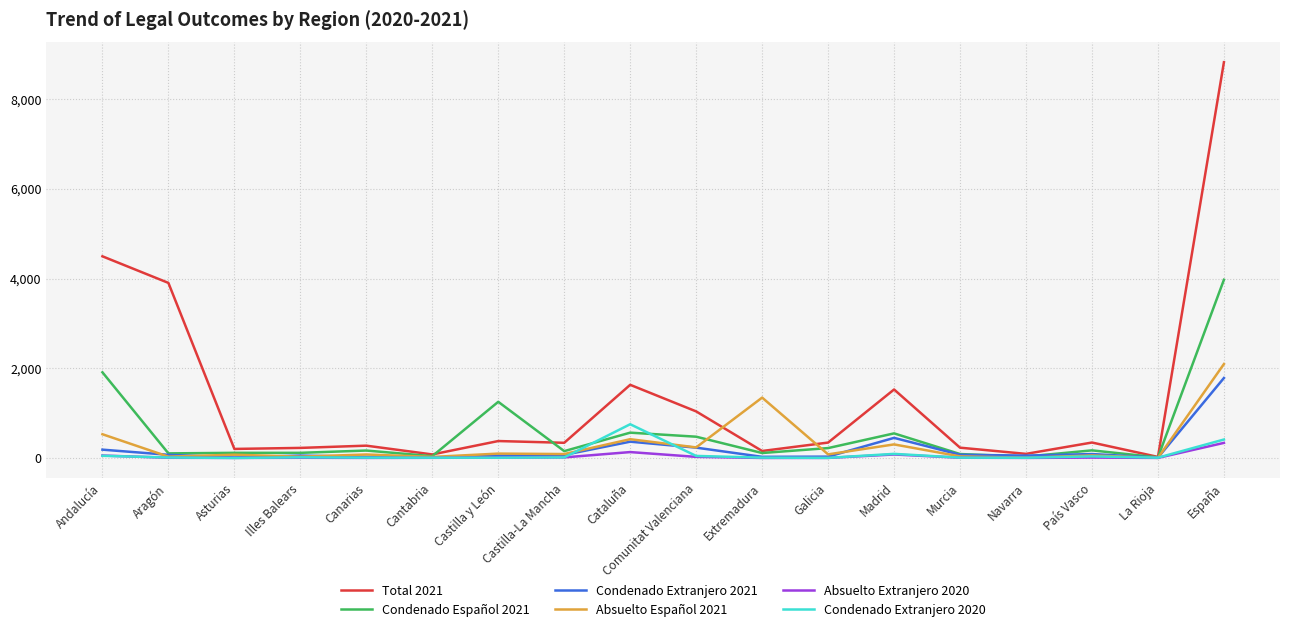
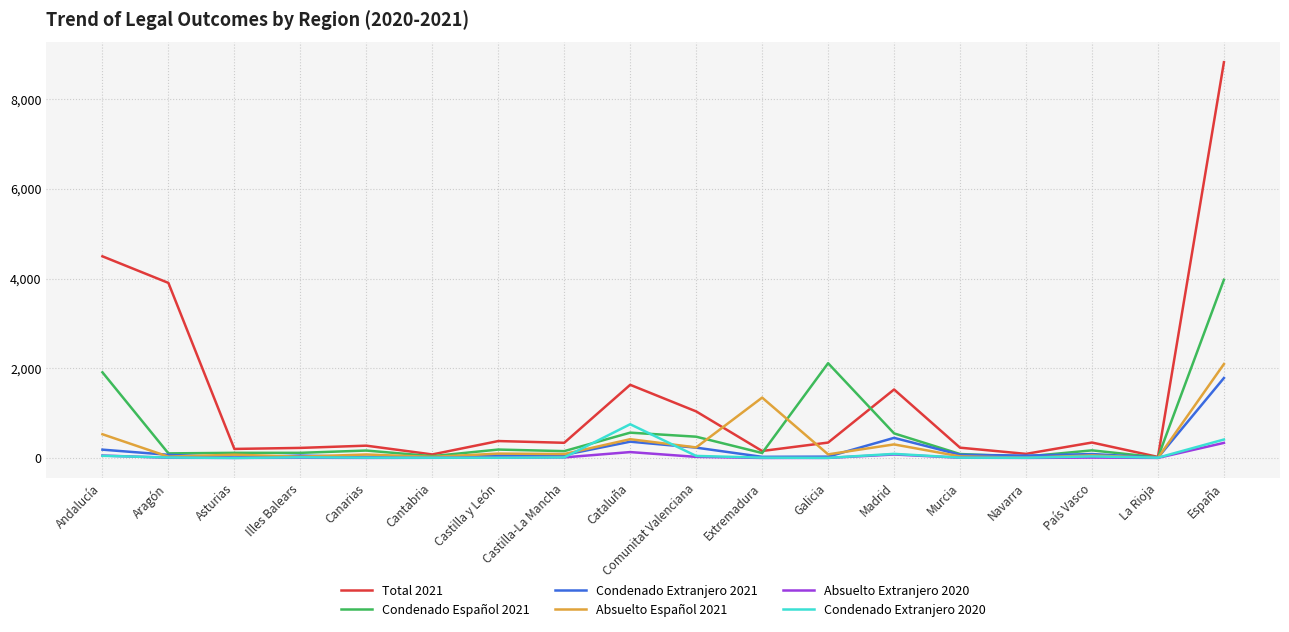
  {
    "Total 2021": {
      "Andalucía": "4,500",
      "Aragón": "3,900",
      "Asturias": "200",
      "Illes Balears": "200",
      "Canarias": "300",
      "Castilla y León": "400",
      "Castilla-La Mancha": "300",
      "Cataluña": "1,600",
      "Comunitat Valenciana": "1,000",
      "Galicia": "300",
      "Madrid": "1,500",
      "Murcia": "200",
      "País Vasco": "300",
      "España": "8,800"
    },
    "Condenado Español 2021": {
      "Andalucía": "1,900",
      "Illes Balears": "100",
      "Canarias": "200",
-     "Castilla y León": "1,300",
+     "Castilla y León": "200",
      "Castilla-La Mancha": "200",
      "Cataluña": "600",
      "Comunitat Valenciana": "500",
-     "Galicia": "200",
+     "Galicia": "2,100",
      "Madrid": "500",
      "País Vasco": "200",
      "España": "4,000"
    },
    "Condenado Extranjero 2021": {
      "Andalucía": "200",
      "Madrid": "400",
      "España": "1,800"
    },
    "Absuelto Español 2021": {
      "Andalucía": "500",
      "Extremadura": "1,300",
      "Madrid": "300",
      "España": "2,100"
    },
    "Absuelto Extranjero 2020": {
      "Cataluña": "100",
      "España": "300"
    },
    "Condenado Extranjero 2020": {
      "Cataluña": "800",
      "España": "400"
    }
  }
